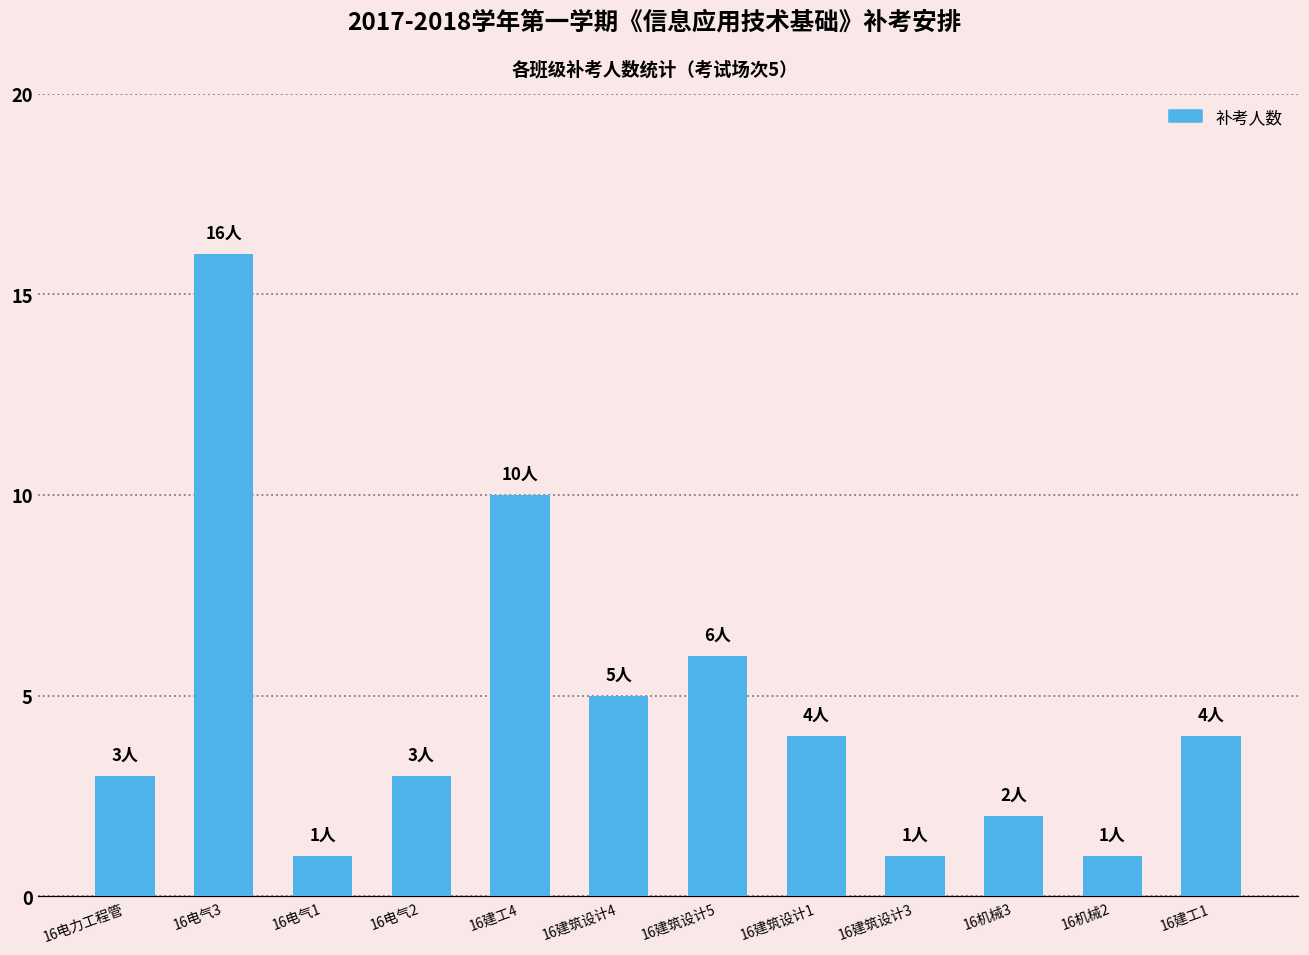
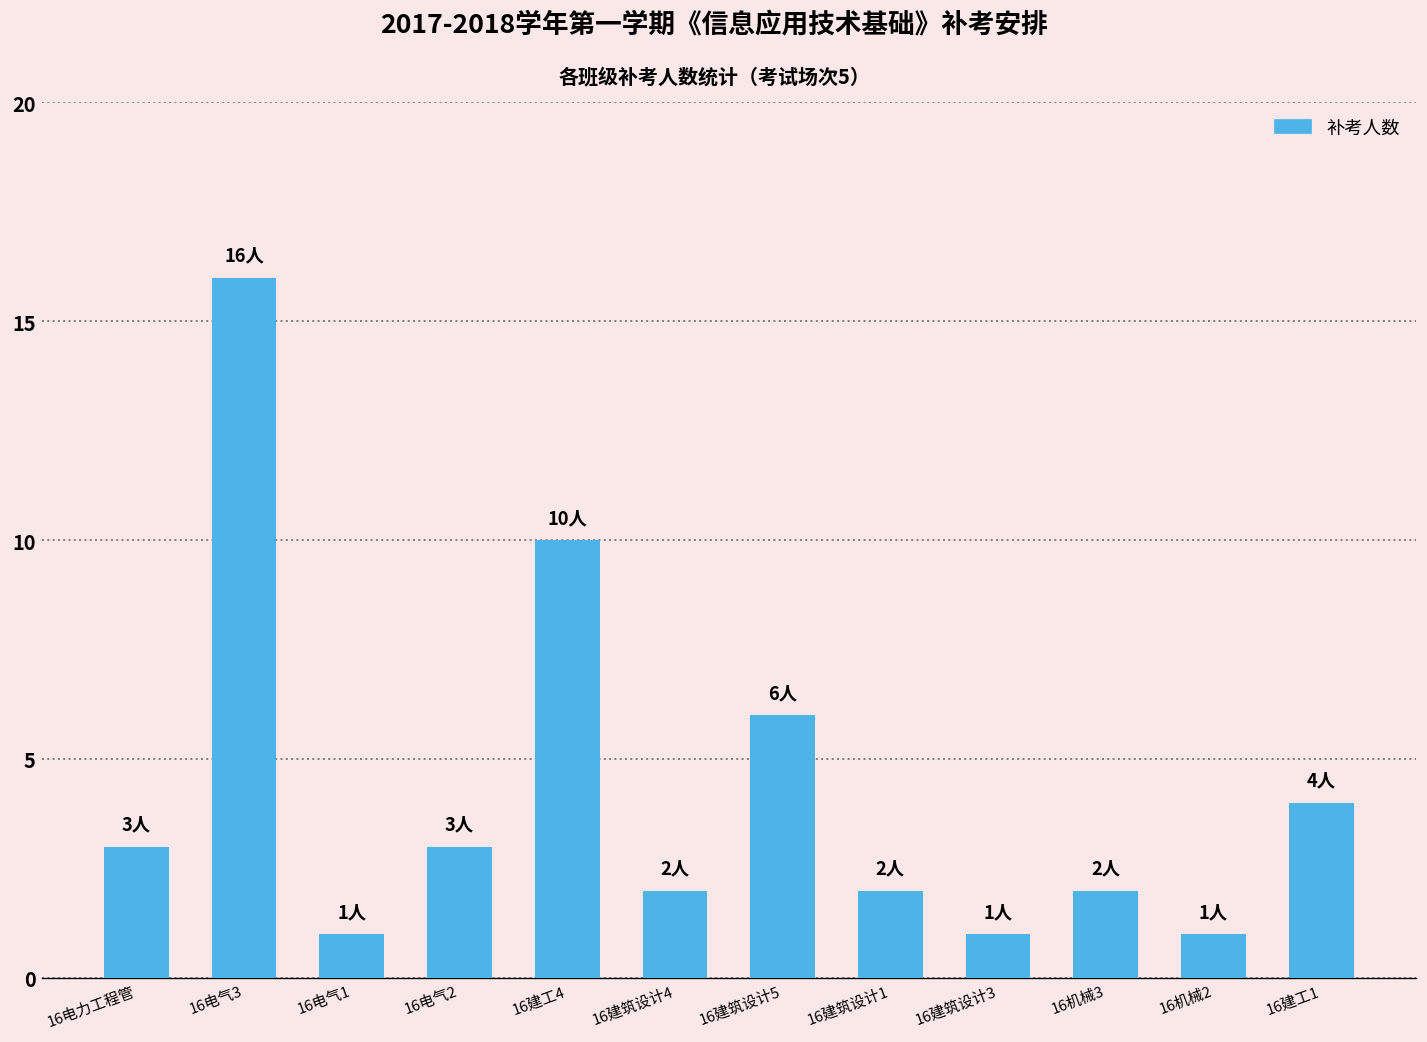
  {
    "16电力工程管": "3人",
    "16电气3": "16人",
    "16电气1": "1人",
    "16电气2": "3人",
    "16建工4": "10人",
-   "16建筑设计4": "5人",
+   "16建筑设计4": "2人",
    "16建筑设计5": "6人",
-   "16建筑设计1": "4人",
+   "16建筑设计1": "2人",
    "16建筑设计3": "1人",
    "16机械3": "2人",
    "16机械2": "1人",
    "16建工1": "4人"
  }
